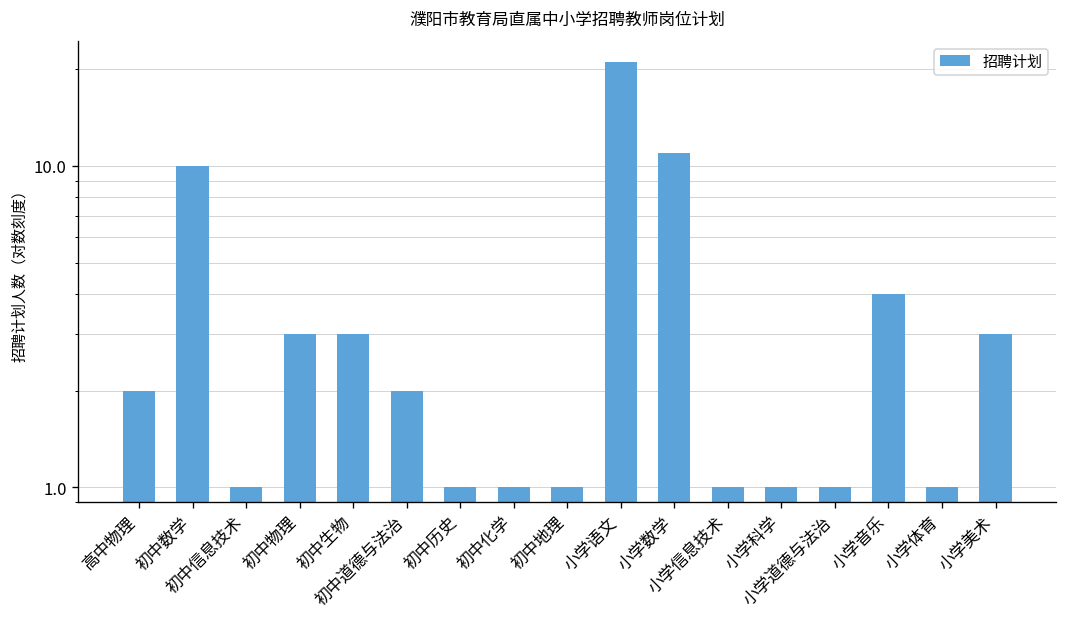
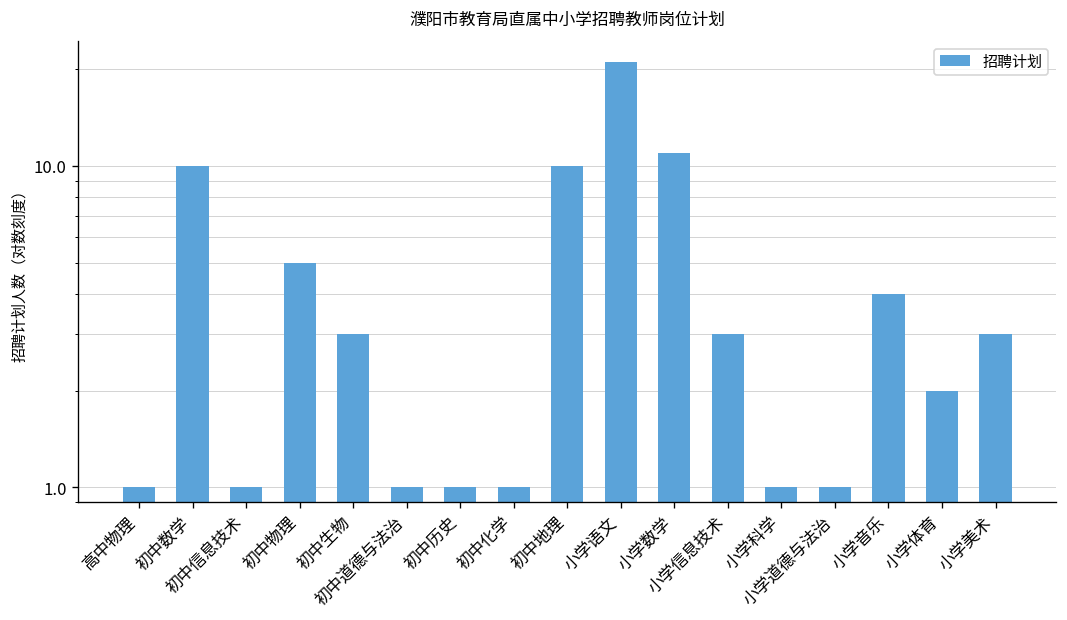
  {
-   "高中物理": 2,
+   "高中物理": 1,
    "初中数学": 10,
    "初中信息技术": 1,
-   "初中物理": 3,
+   "初中物理": 5,
    "初中生物": 3,
-   "初中道德与法治": 2,
+   "初中道德与法治": 1,
    "初中历史": 1,
    "初中化学": 1,
-   "初中地理": 1,
+   "初中地理": 10,
    "小学语文": 21,
    "小学数学": 11,
-   "小学信息技术": 1,
+   "小学信息技术": 3,
    "小学科学": 1,
    "小学道德与法治": 1,
    "小学音乐": 4,
-   "小学体育": 1,
+   "小学体育": 2,
    "小学美术": 3
  }
